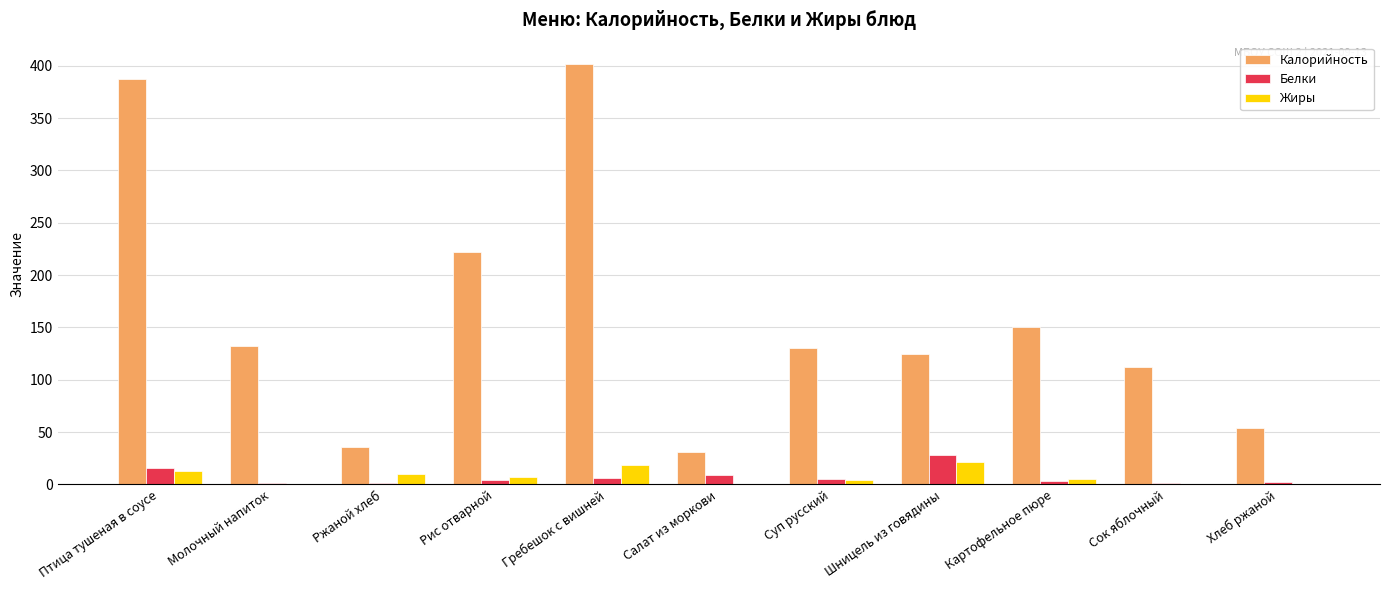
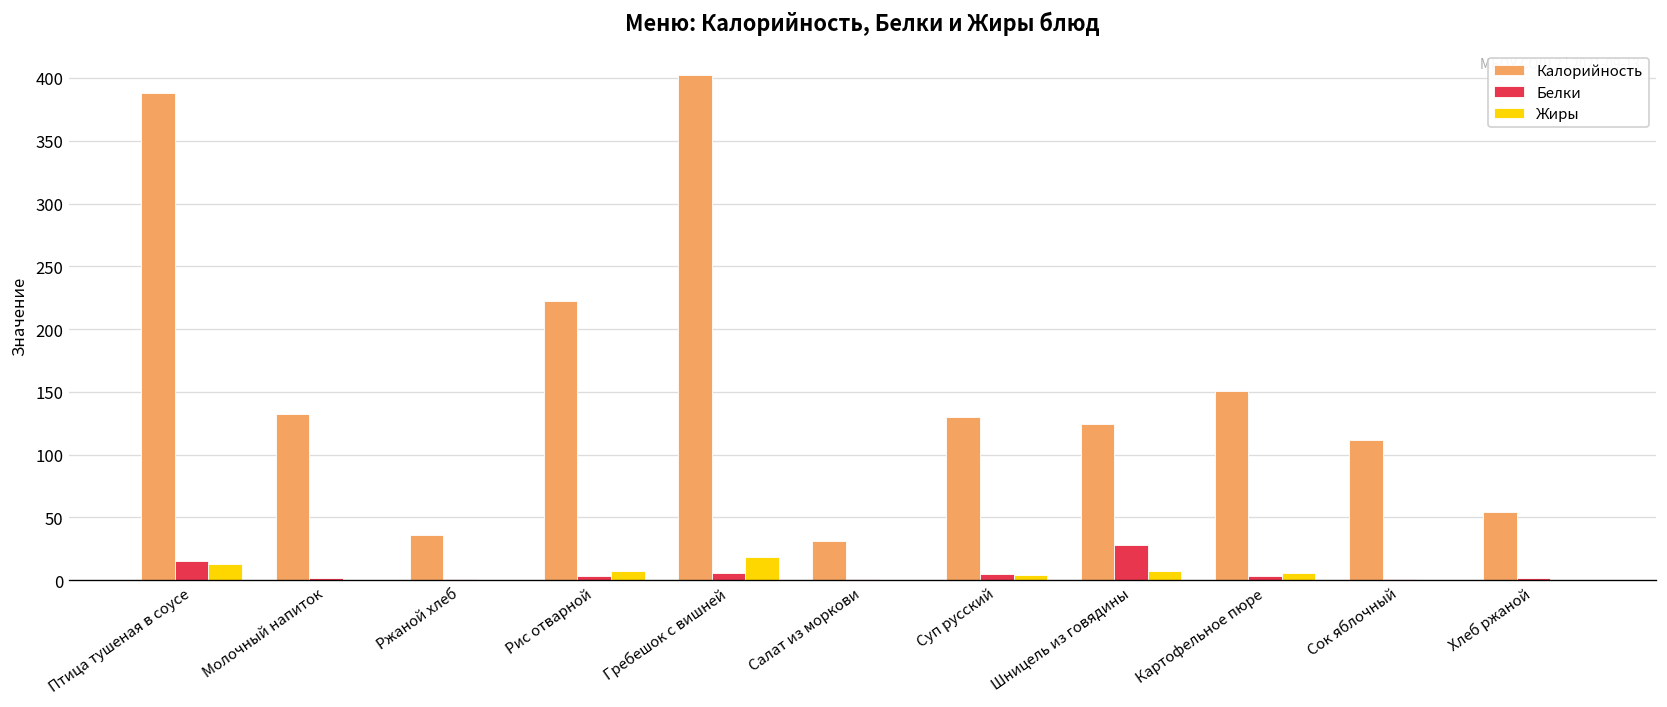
  {
    "Калорийность": {
      "Птица тушеная в соусе": 388,
      "Молочный напиток": 133,
      "Ржаной хлеб": 36,
      "Рис отварной": 222,
      "Гребешок с вишней": 402,
      "Салат из моркови": 31,
      "Суп русский": 130,
      "Шницель из говядины": 125,
      "Картофельное пюре": 151,
      "Сок яблочный": 112,
      "Хлеб ржаной": 54
    },
    "Белки": {
      "Птица тушеная в соусе": 16,
      "Рис отварной": 4,
      "Гребешок с вишней": 6,
-     "Салат из моркови": 9,
+     "Салат из моркови": 1,
      "Суп русский": 5,
      "Шницель из говядины": 28,
      "Картофельное пюре": 3
    },
    "Жиры": {
      "Птица тушеная в соусе": 13,
-     "Ржаной хлеб": 10,
+     "Ржаной хлеб": 0,
      "Рис отварной": 7,
      "Гребешок с вишней": 18,
      "Суп русский": 4,
-     "Шницель из говядины": 21,
+     "Шницель из говядины": 7,
      "Картофельное пюре": 6,
      "Сок яблочный": 0
    }
  }
